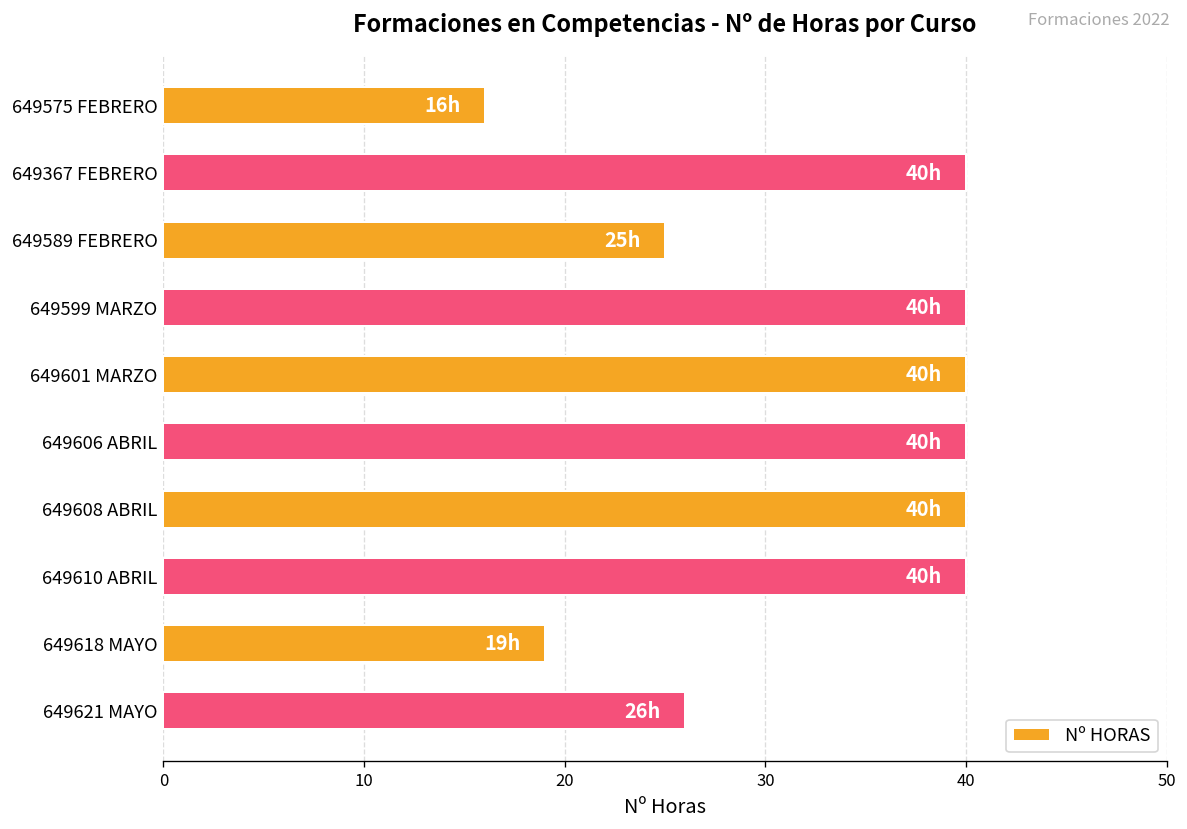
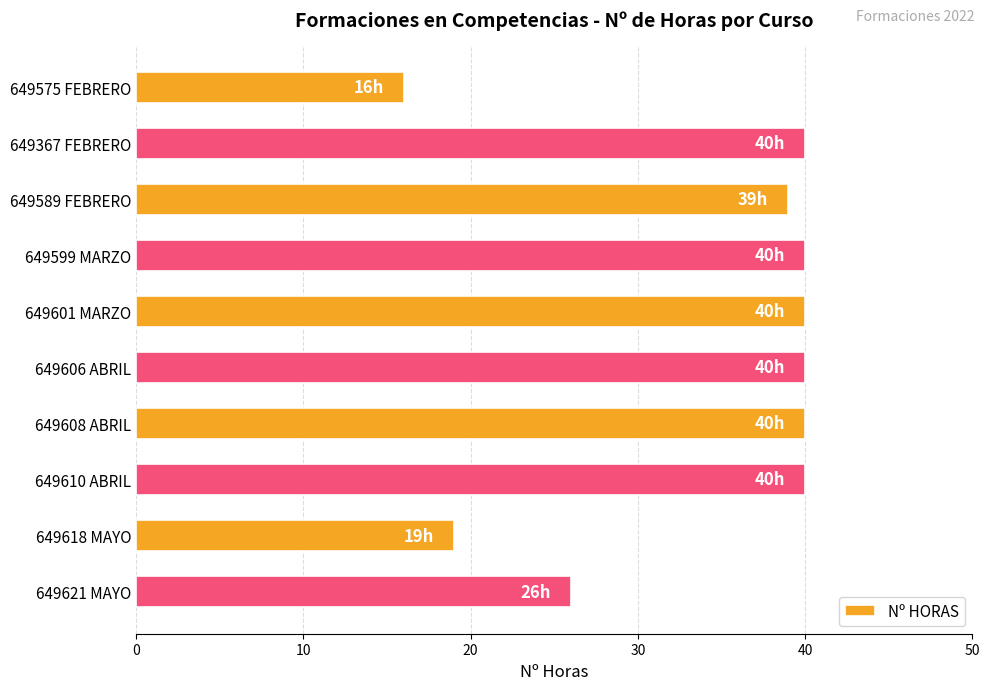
  {
    "649575 FEBRERO": "16h",
    "649367 FEBRERO": "40h",
-   "649589 FEBRERO": "25h",
+   "649589 FEBRERO": "39h",
    "649599 MARZO": "40h",
    "649601 MARZO": "40h",
    "649606 ABRIL": "40h",
    "649608 ABRIL": "40h",
    "649610 ABRIL": "40h",
    "649618 MAYO": "19h",
    "649621 MAYO": "26h"
  }
